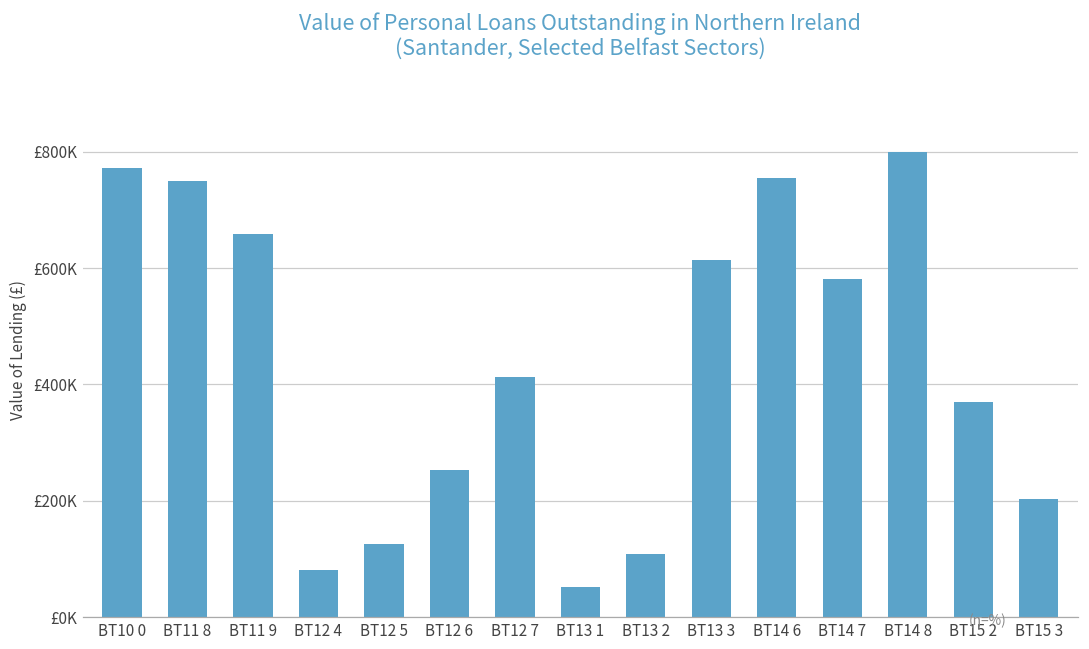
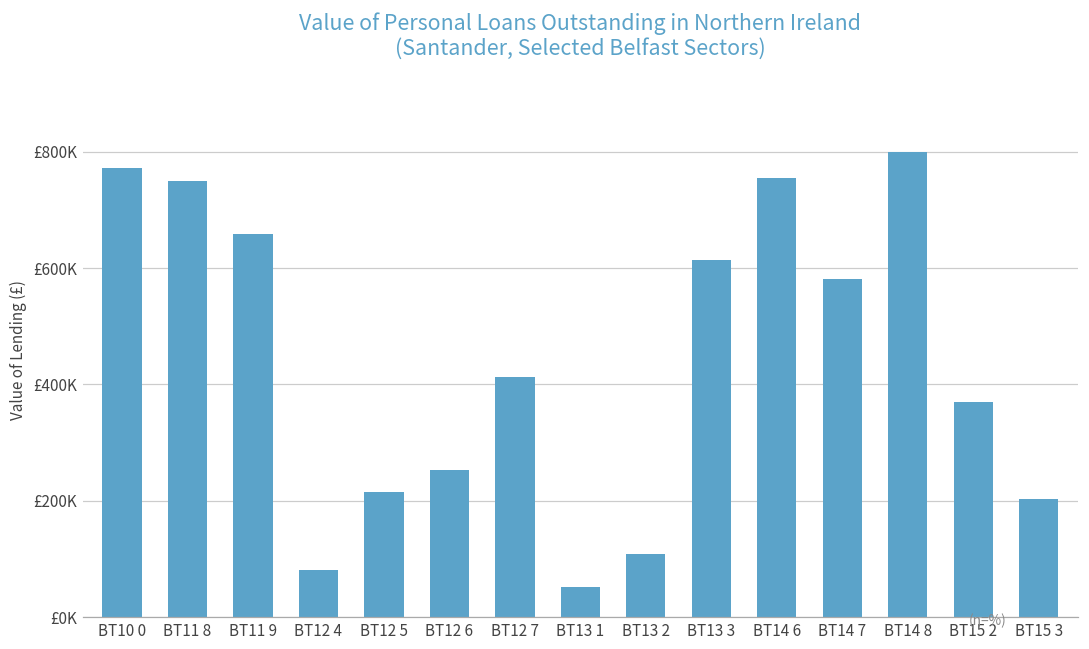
  {
    "BT10 0": "£770000",
    "BT11 8": "£750000",
    "BT11 9": "£660000",
    "BT12 4": "£80000",
-   "BT12 5": "£130000",
+   "BT12 5": "£220000",
    "BT12 6": "£250000",
    "BT12 7": "£410000",
    "BT13 1": "£50000",
    "BT13 2": "£110000",
    "BT13 3": "£610000",
    "BT14 6": "£750000",
    "BT14 7": "£580000",
    "BT14 8": "£800000",
    "BT15 2": "£370000",
    "BT15 3": "£200000"
  }
